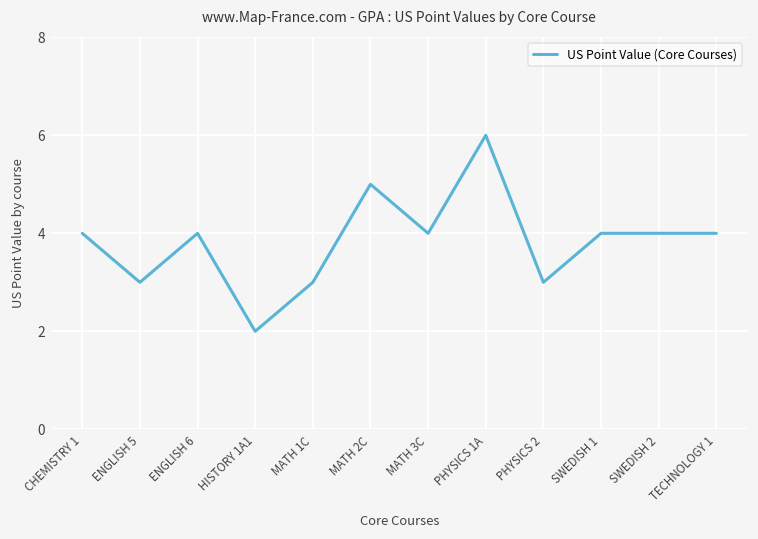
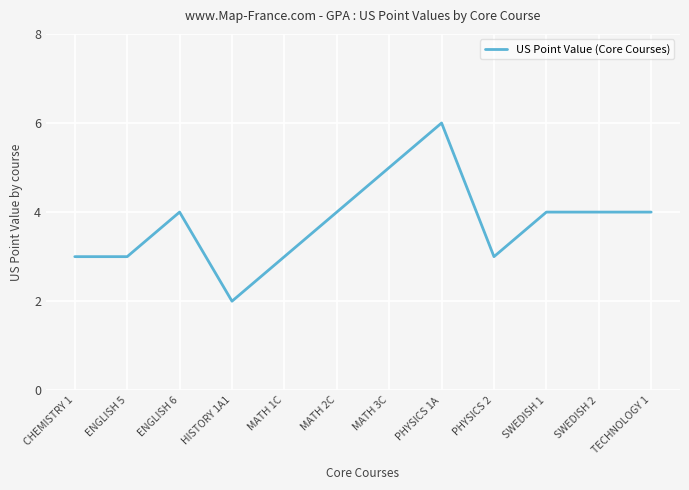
  {
-   "CHEMISTRY 1": 4,
+   "CHEMISTRY 1": 3,
    "ENGLISH 5": 3,
    "ENGLISH 6": 4,
    "HISTORY 1A1": 2,
    "MATH 1C": 3,
-   "MATH 2C": 5,
-   "MATH 3C": 4,
+   "MATH 2C": 4,
+   "MATH 3C": 5,
    "PHYSICS 1A": 6,
    "PHYSICS 2": 3,
    "SWEDISH 1": 4,
    "SWEDISH 2": 4,
    "TECHNOLOGY 1": 4
  }
